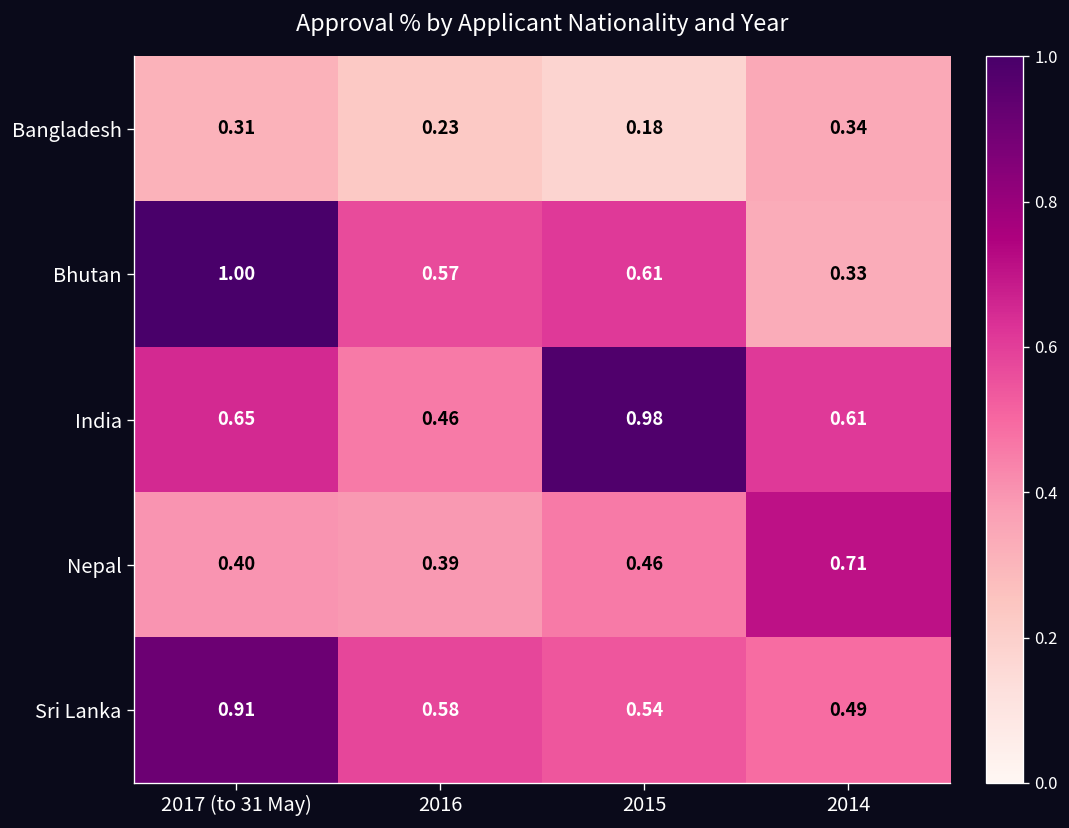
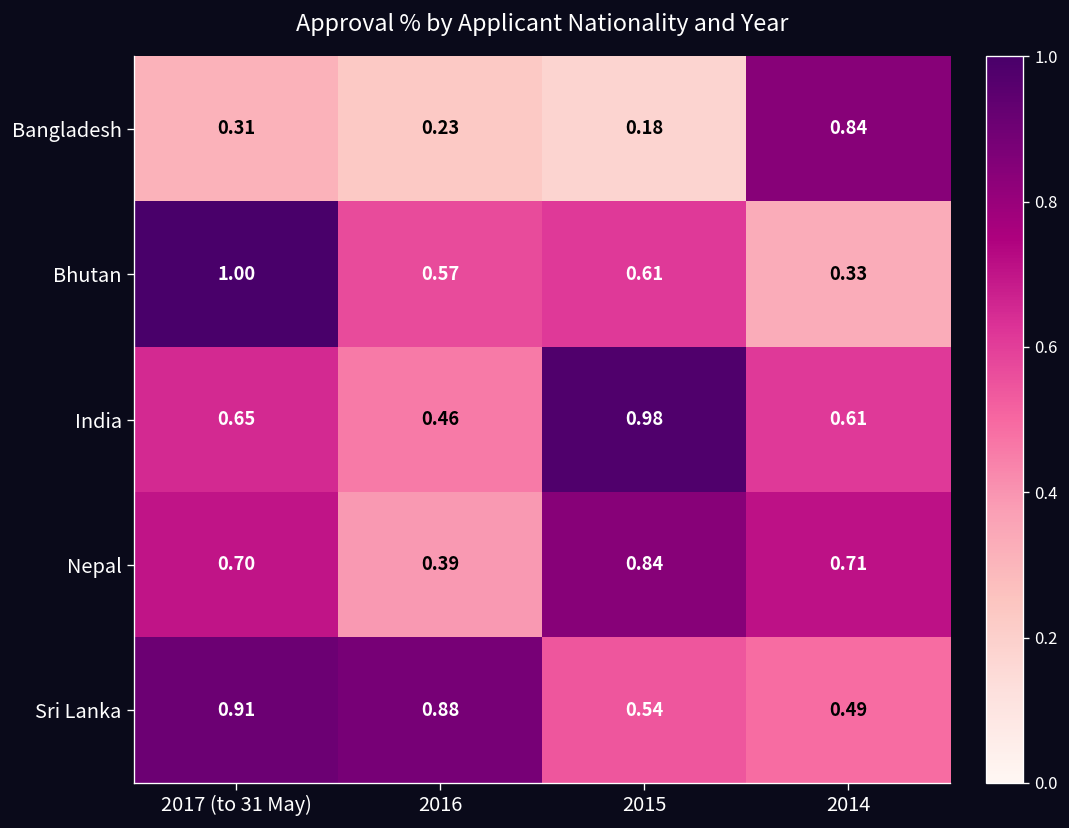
  {
    "Bangladesh": {
      "2017 (to 31 May)": 0.31,
      "2016": 0.23,
      "2015": 0.18,
-     "2014": 0.34
+     "2014": 0.84
    },
    "Bhutan": {
      "2017 (to 31 May)": 1.00,
      "2016": 0.57,
      "2015": 0.61,
      "2014": 0.33
    },
    "India": {
      "2017 (to 31 May)": 0.65,
      "2016": 0.46,
      "2015": 0.98,
      "2014": 0.61
    },
    "Nepal": {
-     "2017 (to 31 May)": 0.40,
+     "2017 (to 31 May)": 0.70,
      "2016": 0.39,
-     "2015": 0.46,
+     "2015": 0.84,
      "2014": 0.71
    },
    "Sri Lanka": {
      "2017 (to 31 May)": 0.91,
-     "2016": 0.58,
+     "2016": 0.88,
      "2015": 0.54,
      "2014": 0.49
    }
  }
